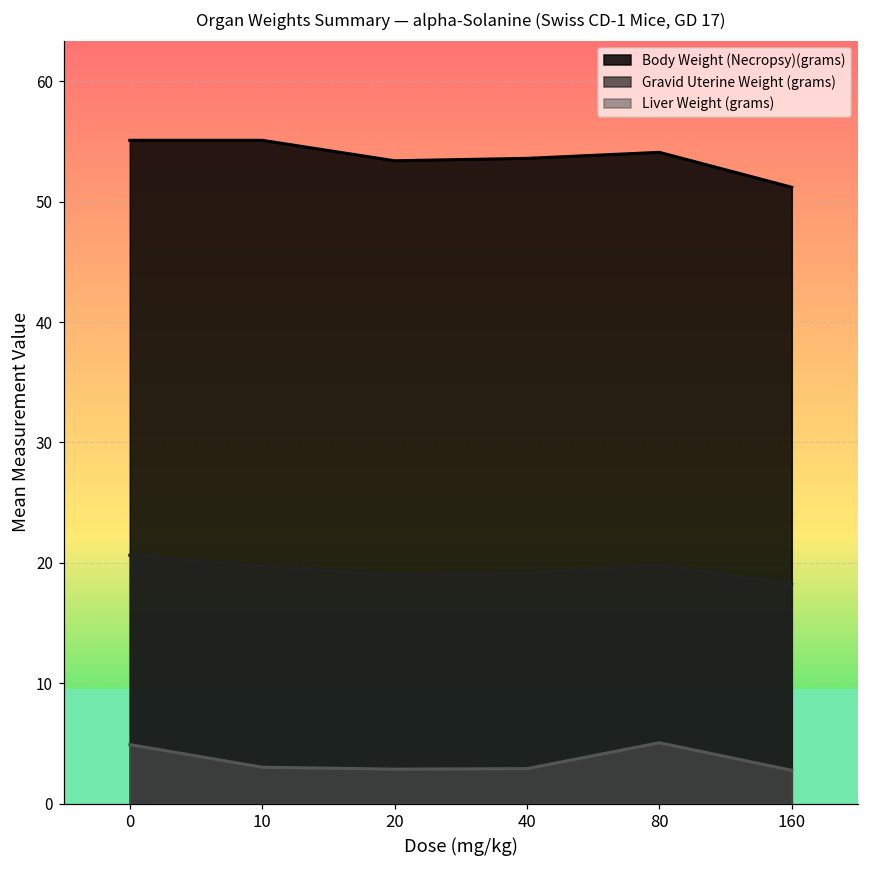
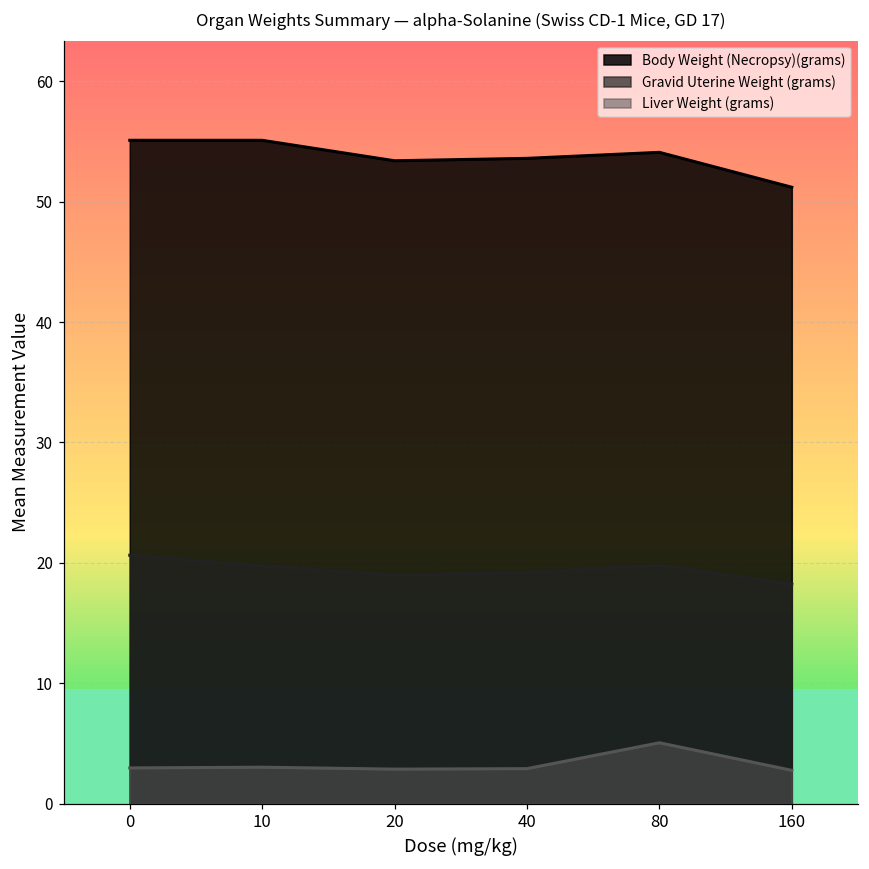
  {
    "Liver Weight (grams)": {
-     "0": 4.9,
+     "0": 3.0,
      "10": 3.0,
      "20": 2.9,
      "40": 2.9,
      "80": 5.1,
      "160": 2.8
    }
  }
